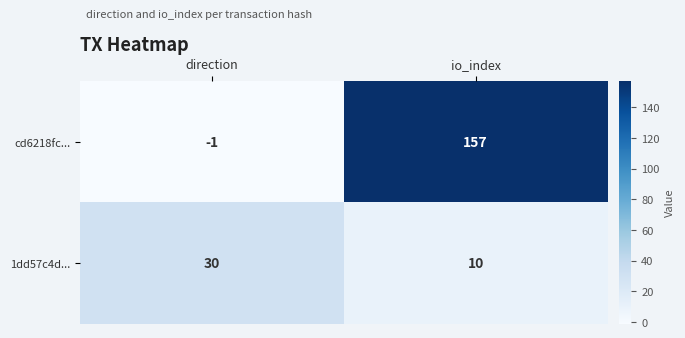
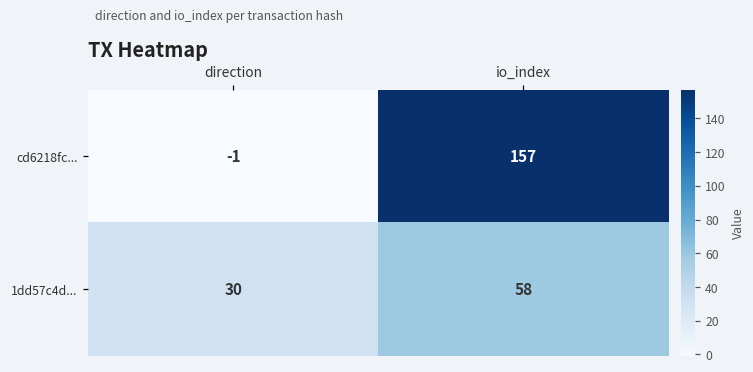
  {
    "cd6218fc...": {
      "direction": -1,
      "io_index": 157
    },
    "1dd57c4d...": {
      "direction": 30,
-     "io_index": 10
+     "io_index": 58
    }
  }
